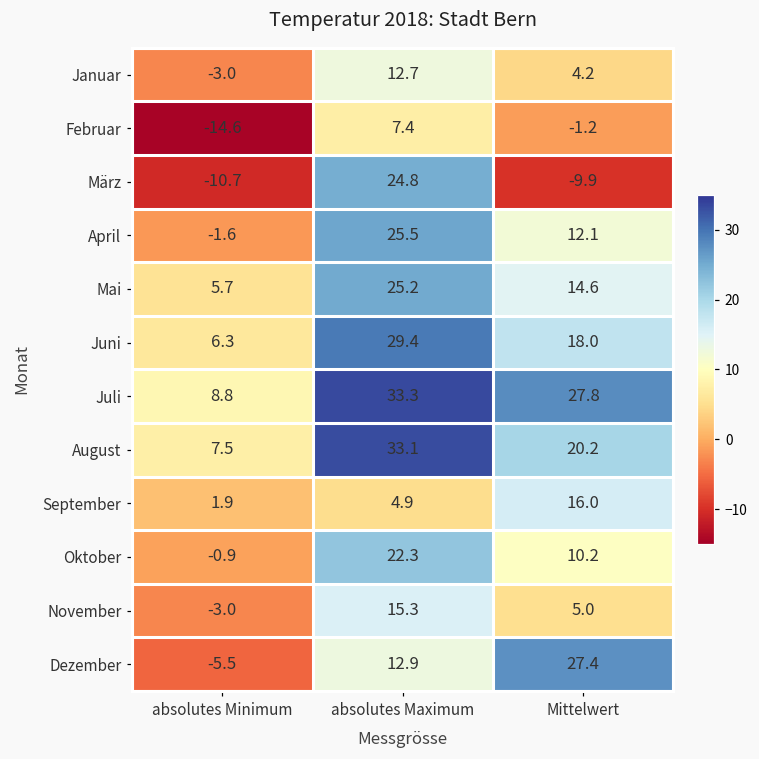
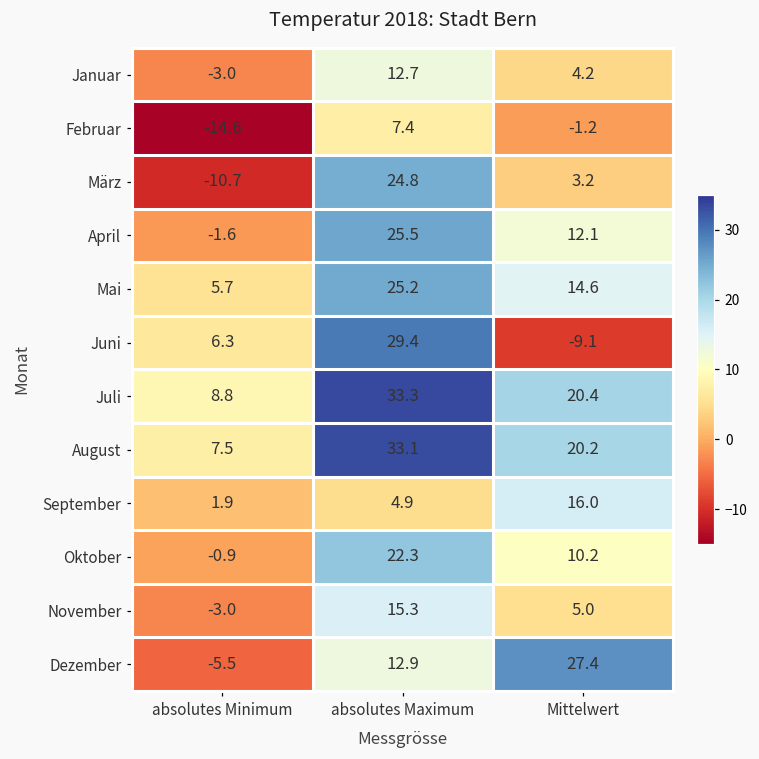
  {
    "Januar": {
      "absolutes Minimum": -3.0,
      "absolutes Maximum": 12.7,
      "Mittelwert": 4.2
    },
    "Februar": {
      "absolutes Minimum": -14.6,
      "absolutes Maximum": 7.4,
      "Mittelwert": -1.2
    },
    "März": {
      "absolutes Minimum": -10.7,
      "absolutes Maximum": 24.8,
-     "Mittelwert": -9.9
+     "Mittelwert": 3.2
    },
    "April": {
      "absolutes Minimum": -1.6,
      "absolutes Maximum": 25.5,
      "Mittelwert": 12.1
    },
    "Mai": {
      "absolutes Minimum": 5.7,
      "absolutes Maximum": 25.2,
      "Mittelwert": 14.6
    },
    "Juni": {
      "absolutes Minimum": 6.3,
      "absolutes Maximum": 29.4,
-     "Mittelwert": 18.0
+     "Mittelwert": -9.1
    },
    "Juli": {
      "absolutes Minimum": 8.8,
      "absolutes Maximum": 33.3,
-     "Mittelwert": 27.8
+     "Mittelwert": 20.4
    },
    "August": {
      "absolutes Minimum": 7.5,
      "absolutes Maximum": 33.1,
      "Mittelwert": 20.2
    },
    "September": {
      "absolutes Minimum": 1.9,
      "absolutes Maximum": 4.9,
      "Mittelwert": 16.0
    },
    "Oktober": {
      "absolutes Minimum": -0.9,
      "absolutes Maximum": 22.3,
      "Mittelwert": 10.2
    },
    "November": {
      "absolutes Minimum": -3.0,
      "absolutes Maximum": 15.3,
      "Mittelwert": 5.0
    },
    "Dezember": {
      "absolutes Minimum": -5.5,
      "absolutes Maximum": 12.9,
      "Mittelwert": 27.4
    }
  }
